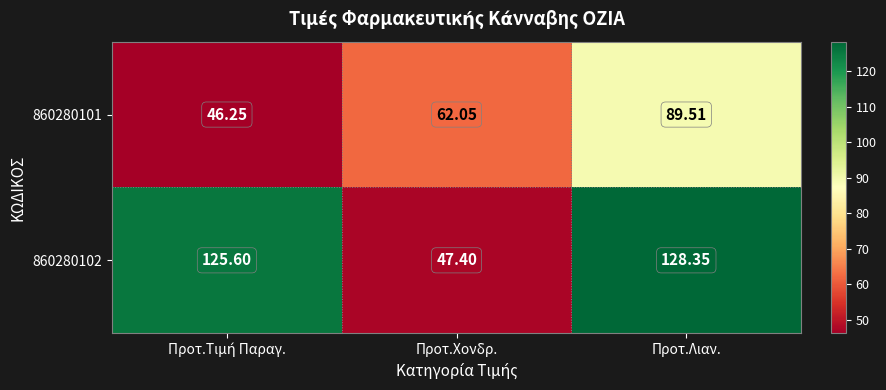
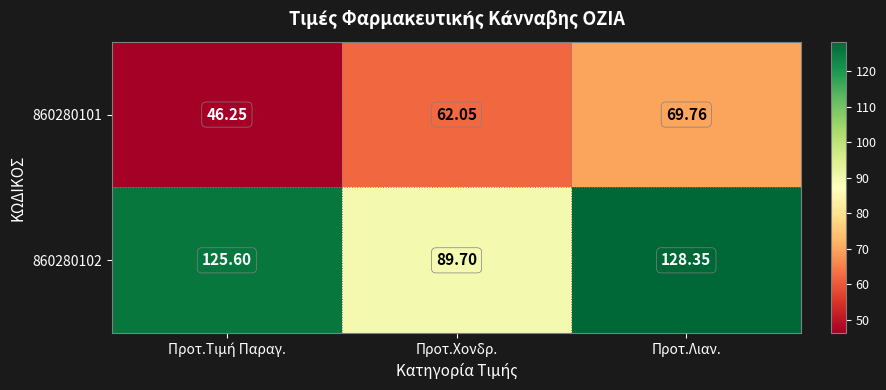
  {
    "860280101": {
-     "Προτ.Λιαν.": 89.51
+     "Προτ.Λιαν.": 69.76
    },
    "860280102": {
-     "Προτ.Χονδρ.": 47.40
+     "Προτ.Χονδρ.": 89.70
    }
  }
